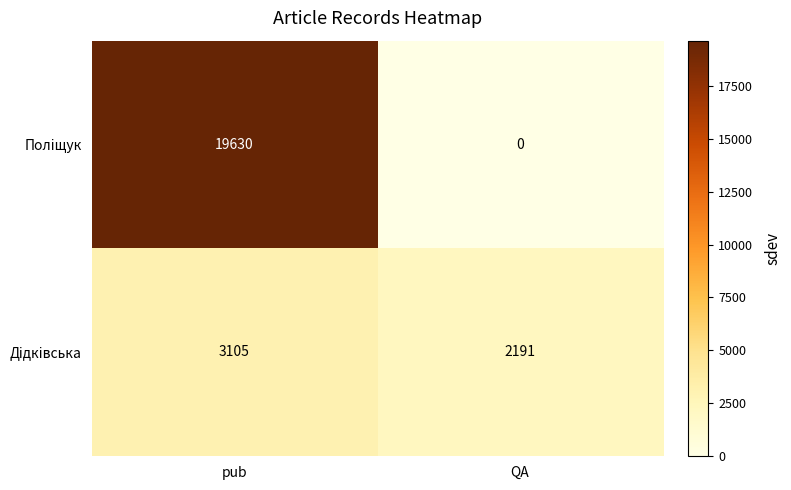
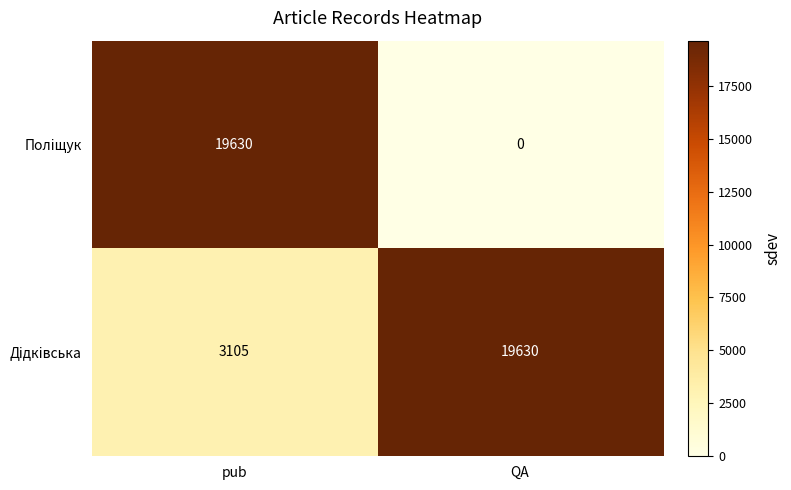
  {
    "Поліщук": {
      "pub": 19630,
      "QA": 0
    },
    "Дідківська": {
      "pub": 3105,
-     "QA": 2191
+     "QA": 19630
    }
  }
